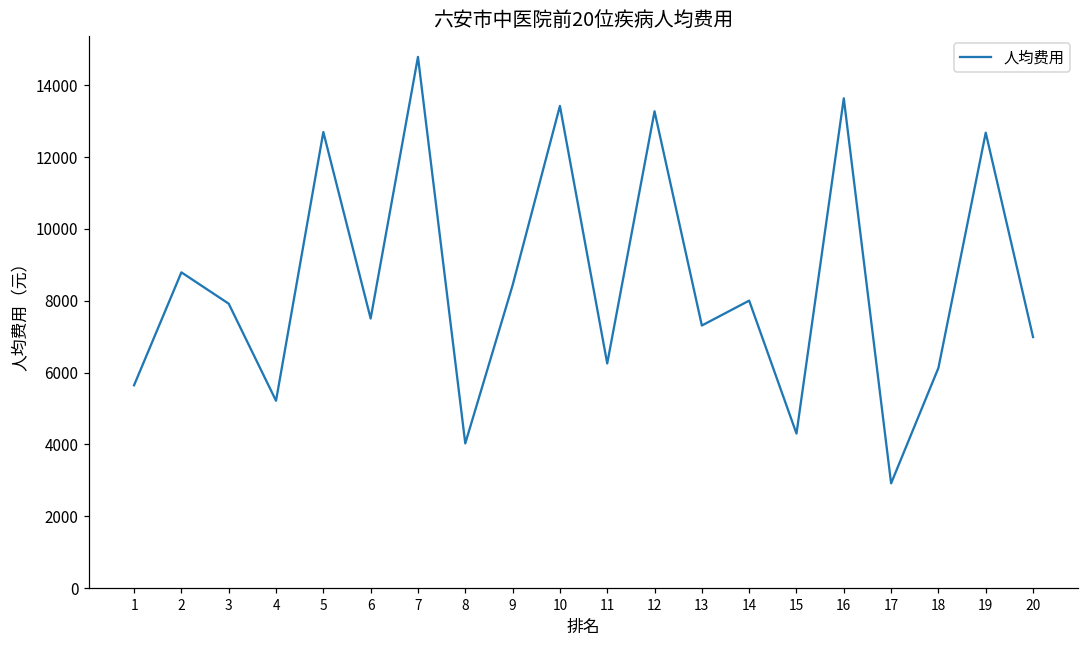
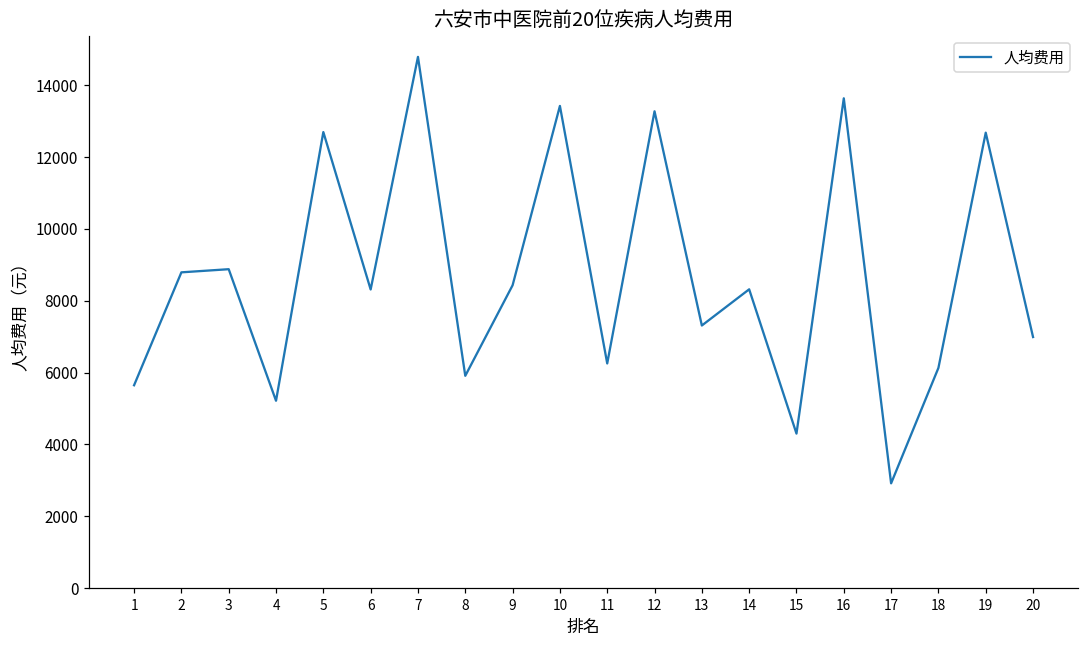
  {
    "1": 5600,
    "2": 8800,
-   "3": 7900,
+   "3": 8900,
    "4": 5200,
    "5": 12700,
-   "6": 7500,
+   "6": 8300,
    "7": 14800,
-   "8": 4000,
+   "8": 5900,
    "9": 8400,
    "10": 13400,
    "11": 6300,
    "12": 13300,
    "13": 7300,
-   "14": 8000,
+   "14": 8300,
    "15": 4300,
    "16": 13600,
    "17": 2900,
    "18": 6100,
    "19": 12700,
    "20": 7000
  }
